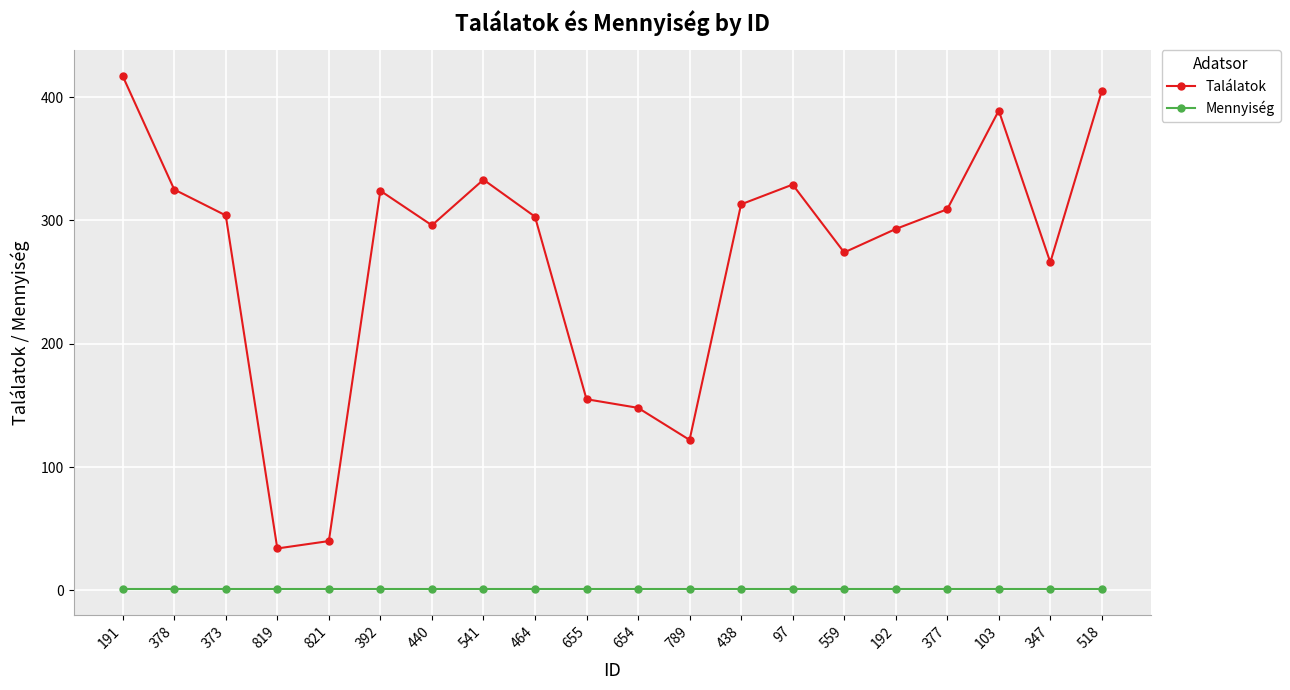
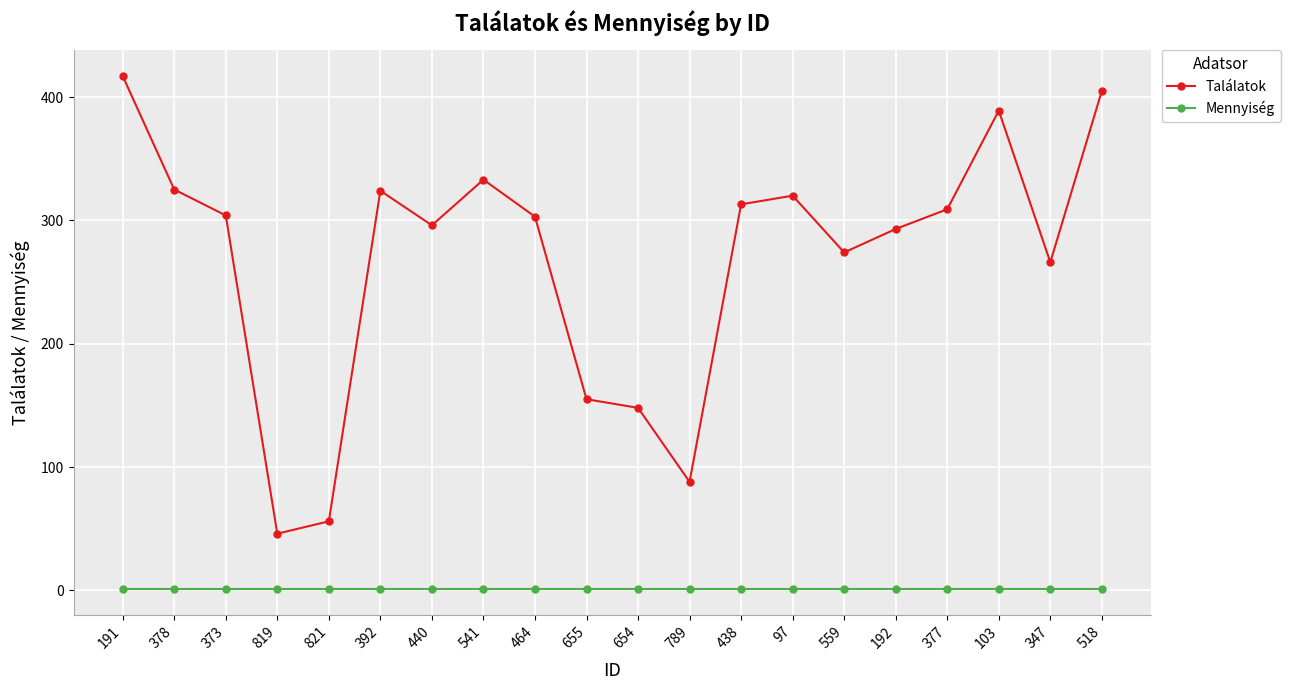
  {
    "Találatok": {
      "191": 417,
      "378": 325,
      "373": 304,
-     "819": 34,
-     "821": 40,
+     "819": 46,
+     "821": 56,
      "392": 324,
      "440": 296,
      "541": 333,
      "464": 303,
      "655": 155,
      "654": 148,
-     "789": 122,
+     "789": 88,
      "438": 313,
-     "97": 329,
+     "97": 320,
      "559": 274,
      "192": 293,
      "377": 309,
      "103": 389,
      "347": 266,
      "518": 405
    },
    "Mennyiség": {
      "191": 1,
      "378": 1,
      "373": 1,
      "819": 1,
      "821": 1,
      "392": 1,
      "440": 1,
      "541": 1,
      "464": 1,
      "655": 1,
      "654": 1,
      "789": 1,
      "438": 1,
      "97": 1,
      "559": 1,
      "192": 1,
      "377": 1,
      "103": 1,
      "347": 1,
      "518": 1
    }
  }
